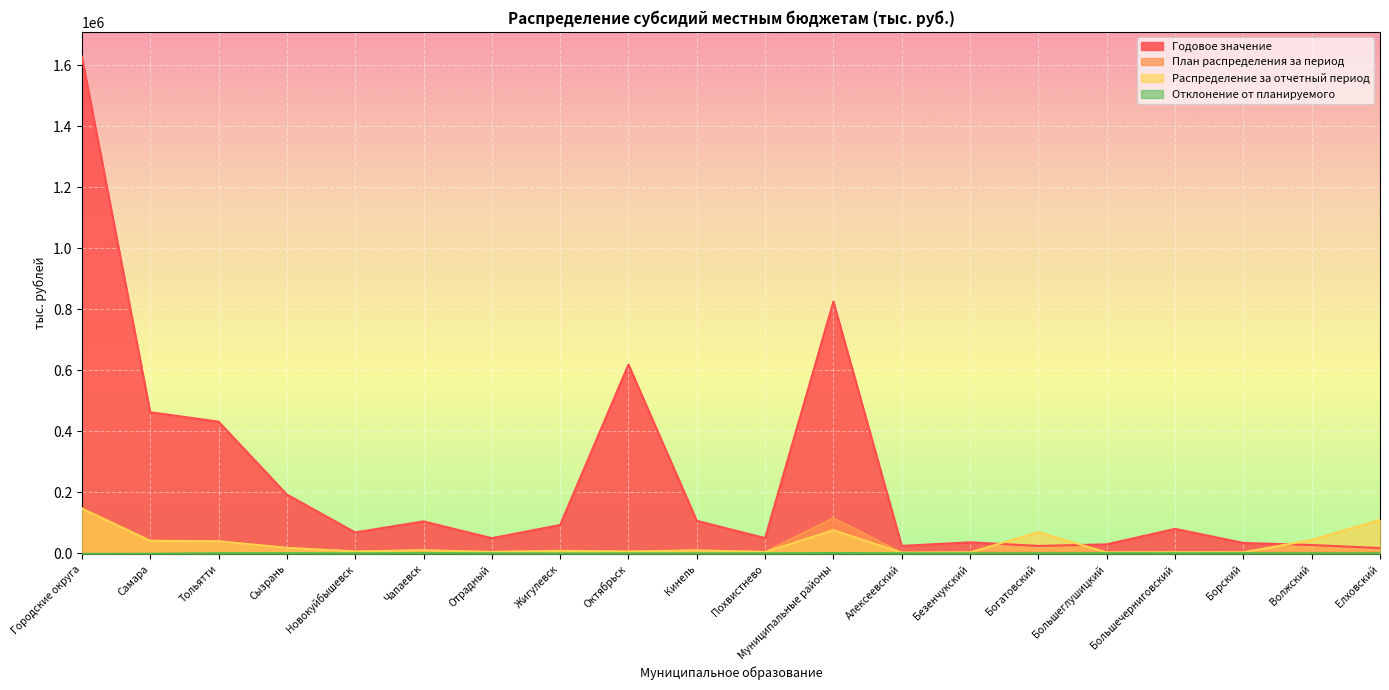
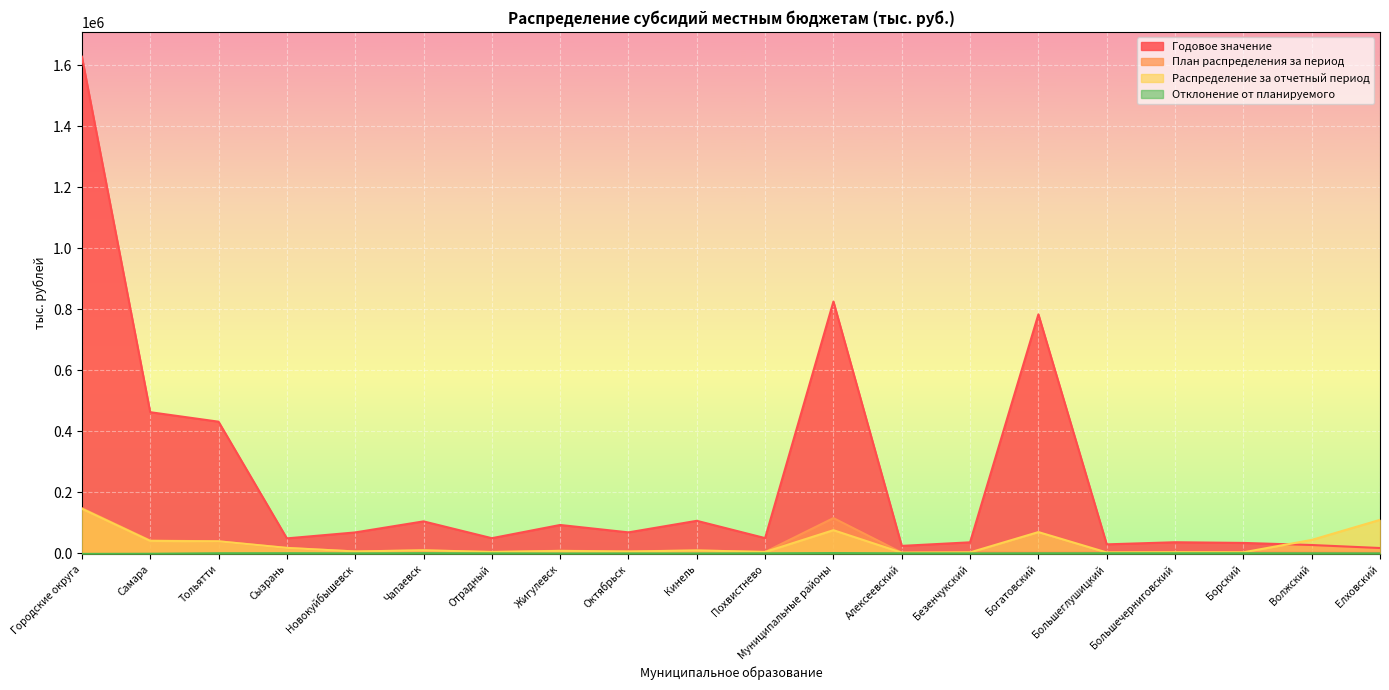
  {
    "Годовое значение": {
      "Городские округа": 1630000,
      "Самара": 460000,
      "Тольятти": 430000,
-     "Сызрань": 190000,
+     "Сызрань": 50000,
      "Новокуйбышевск": 70000,
      "Чапаевск": 100000,
      "Отрадный": 50000,
      "Жигулевск": 90000,
-     "Октябрьск": 620000,
+     "Октябрьск": 70000,
      "Кинель": 110000,
      "Похвистнево": 50000,
      "Муниципальные районы": 830000,
      "Алексеевский": 20000,
      "Безенчукский": 40000,
-     "Богатовский": 20000,
+     "Богатовский": 780000,
      "Большеглушицкий": 30000,
-     "Большечерниговский": 80000,
+     "Большечерниговский": 40000,
      "Борский": 30000,
      "Волжский": 30000,
      "Елховский": 20000
    },
    "План распределения за период": {
      "Муниципальные районы": 120000
    },
    "Распределение за отчетный период": {
      "Муниципальные районы": 80000,
      "Богатовский": 70000,
      "Волжский": 40000,
      "Елховский": 110000
    }
  }
